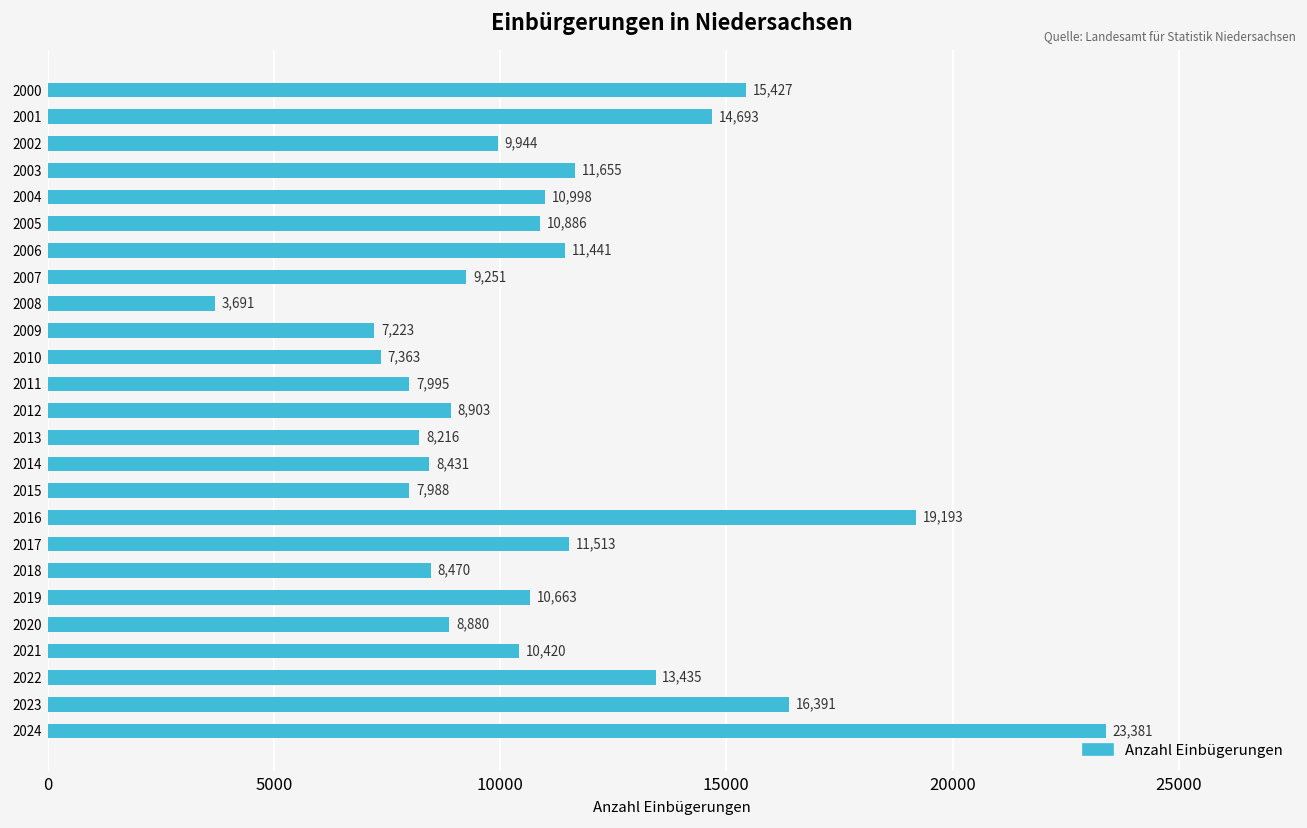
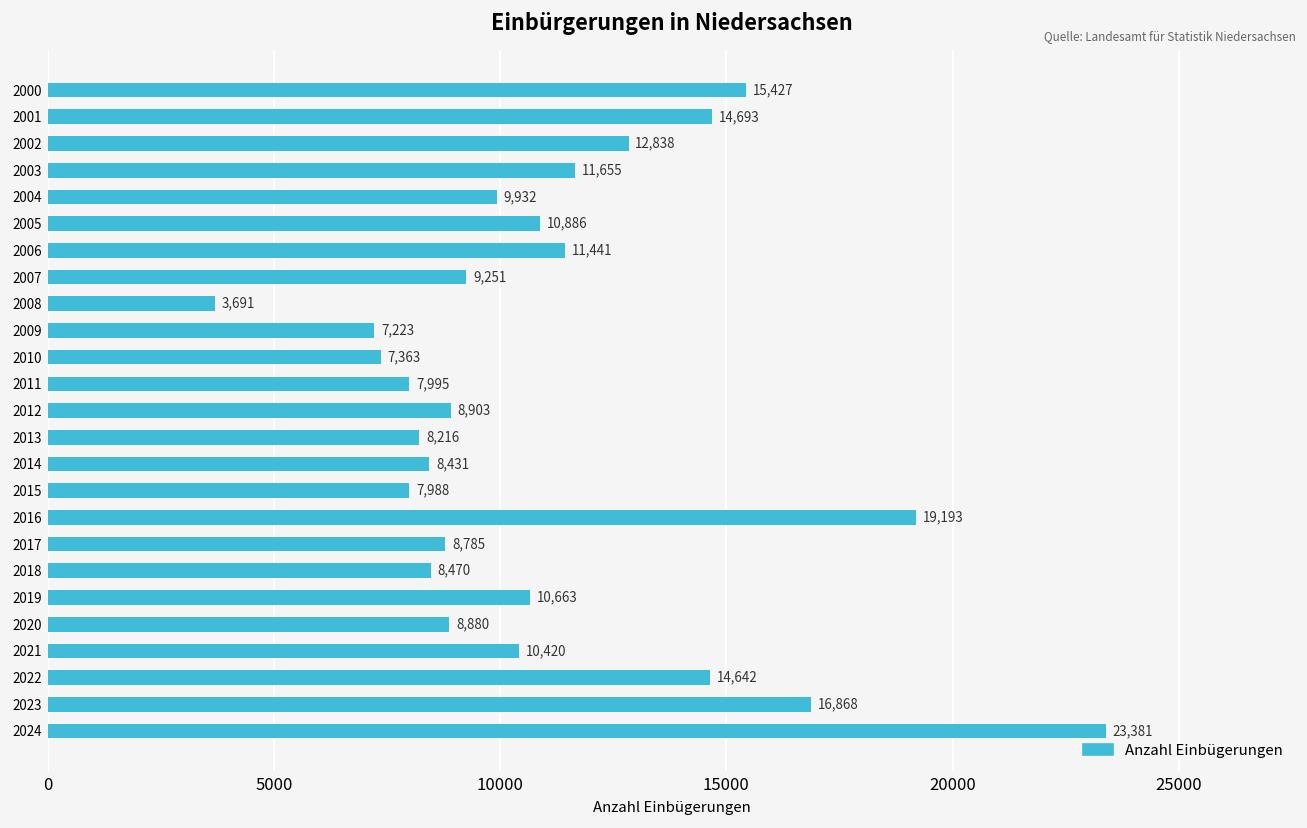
  {
    "2000": "15,427",
    "2001": "14,693",
-   "2002": "9,944",
+   "2002": "12,838",
    "2003": "11,655",
-   "2004": "10,998",
+   "2004": "9,932",
    "2005": "10,886",
    "2006": "11,441",
    "2007": "9,251",
    "2008": "3,691",
    "2009": "7,223",
    "2010": "7,363",
    "2011": "7,995",
    "2012": "8,903",
    "2013": "8,216",
    "2014": "8,431",
    "2015": "7,988",
    "2016": "19,193",
-   "2017": "11,513",
+   "2017": "8,785",
    "2018": "8,470",
    "2019": "10,663",
    "2020": "8,880",
    "2021": "10,420",
-   "2022": "13,435",
-   "2023": "16,391",
+   "2022": "14,642",
+   "2023": "16,868",
    "2024": "23,381"
  }
